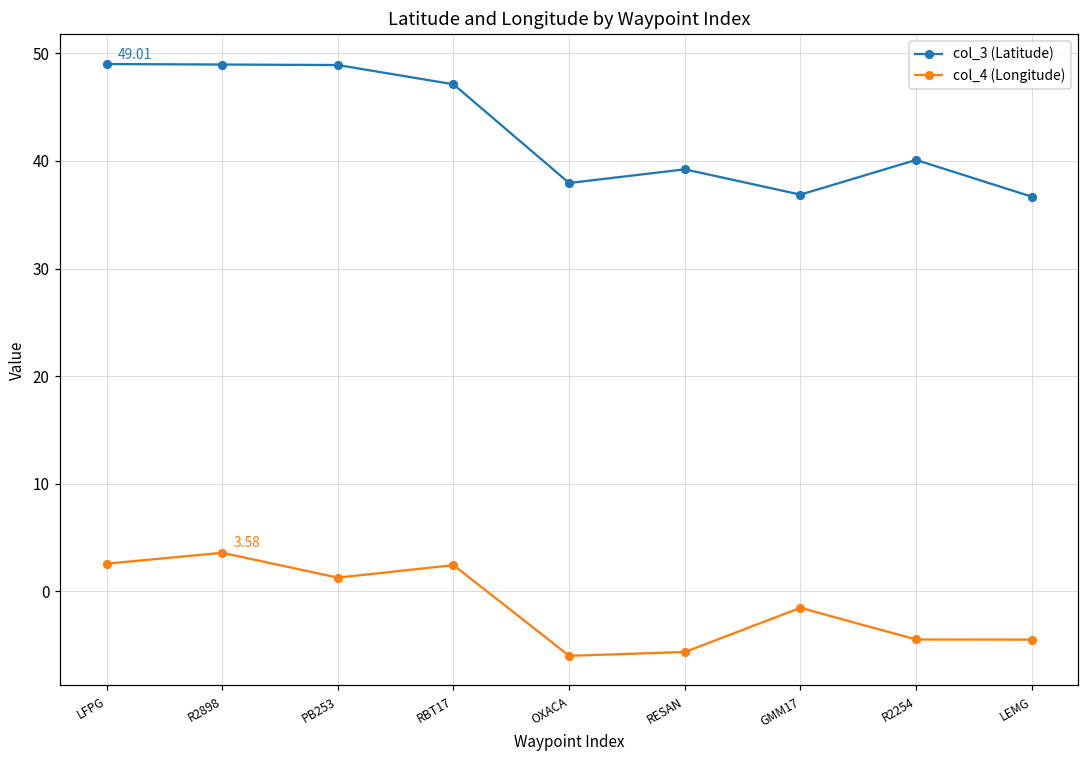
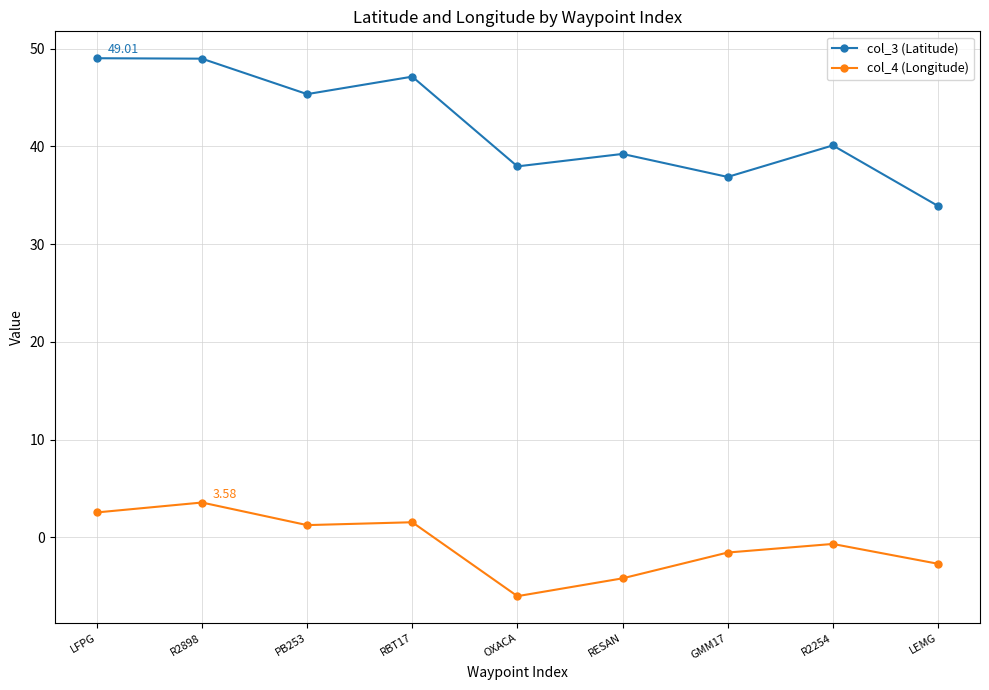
  {
    "col_3 (Latitude)": {
      "R2898": 49,
-     "PB253": 49,
+     "PB253": 45,
      "RBT17": 47,
      "OXACA": 38,
      "RESAN": 39,
      "GMM17": 37,
      "R2254": 40,
-     "LEMG": 37
+     "LEMG": 34
    },
    "col_4 (Longitude)": {
      "LFPG": 3,
      "PB253": 1,
-     "RBT17": 2.4,
+     "RBT17": 1.6,
      "OXACA": -6,
-     "RESAN": -6,
+     "RESAN": -4,
      "GMM17": -2,
-     "R2254": -4,
-     "LEMG": -4
+     "R2254": -1,
+     "LEMG": -3
    }
  }
